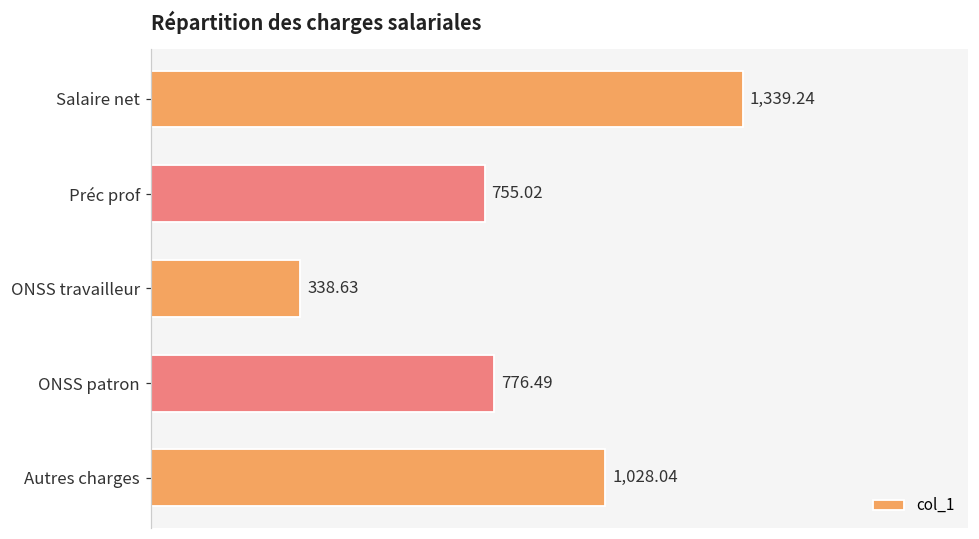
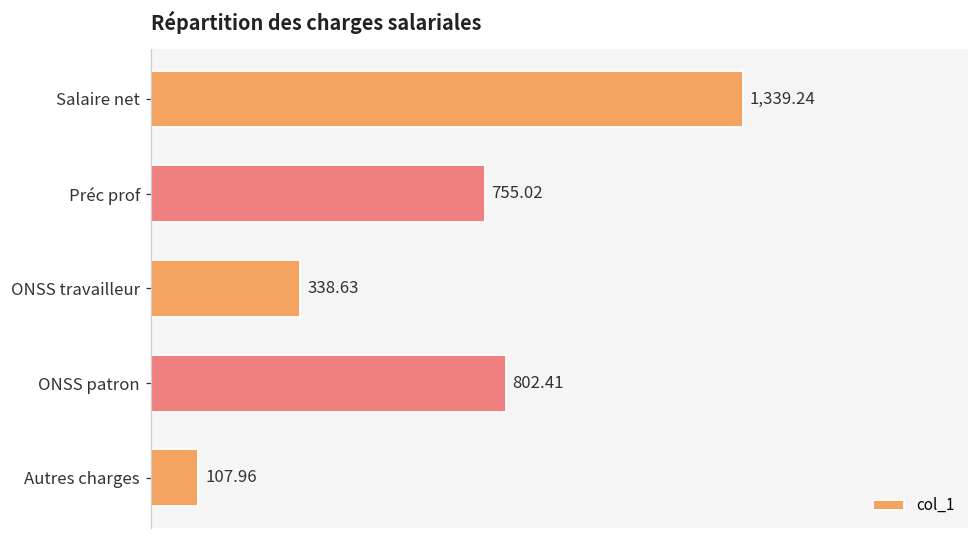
  {
    "Salaire net": "1,339.24",
    "Préc prof": "755.02",
    "ONSS travailleur": "338.63",
-   "ONSS patron": "776.49",
-   "Autres charges": "1,028.04"
+   "ONSS patron": "802.41",
+   "Autres charges": "107.96"
  }
